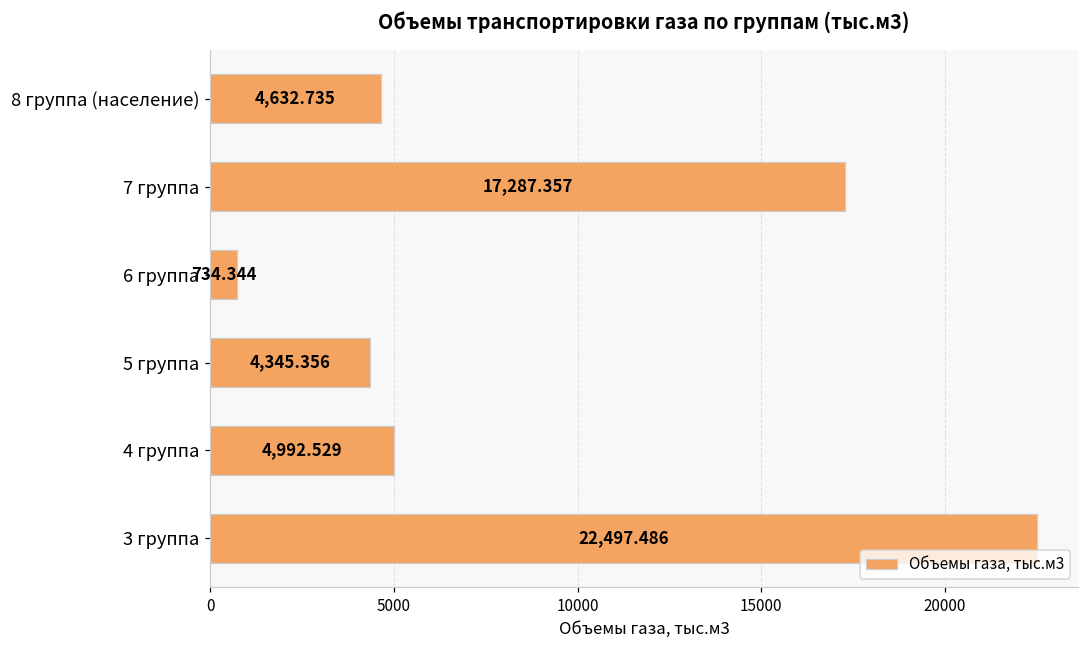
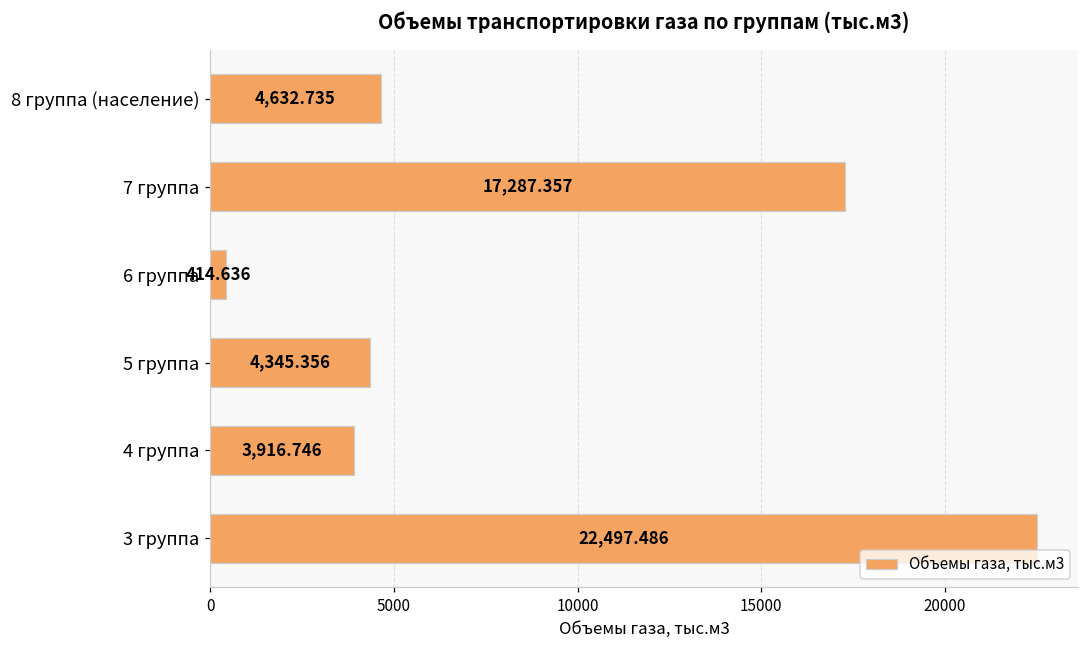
  {
    "8 группа (население)": "4,632.735",
    "7 группа": "17,287.357",
-   "6 группа": "734.344",
+   "6 группа": "414.636",
    "5 группа": "4,345.356",
-   "4 группа": "4,992.529",
+   "4 группа": "3,916.746",
    "3 группа": "22,497.486"
  }
